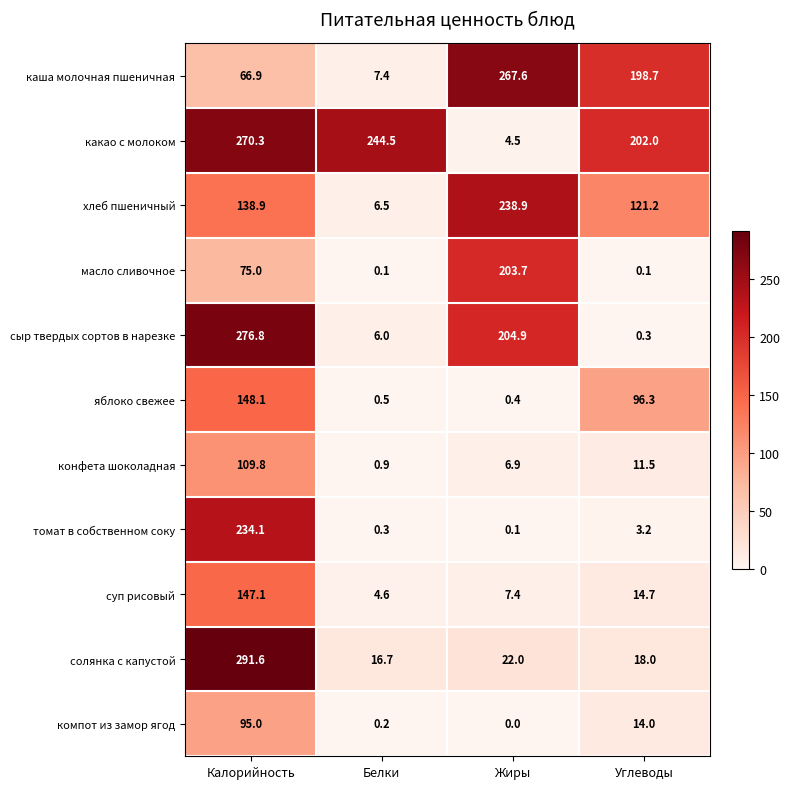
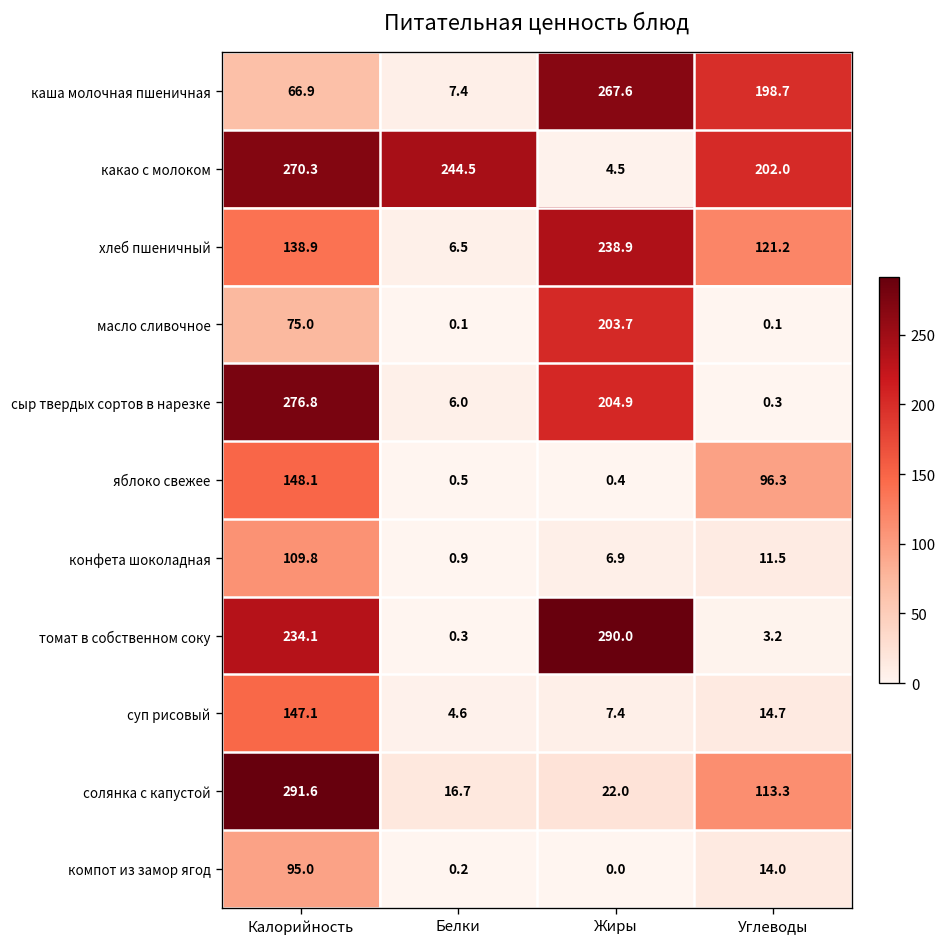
  {
    "каша молочная пшеничная": {
      "Калорийность": 66.9,
      "Белки": 7.4,
      "Жиры": 267.6,
      "Углеводы": 198.7
    },
    "какао с молоком": {
      "Калорийность": 270.3,
      "Белки": 244.5,
      "Жиры": 4.5,
      "Углеводы": 202.0
    },
    "хлеб пшеничный": {
      "Калорийность": 138.9,
      "Белки": 6.5,
      "Жиры": 238.9,
      "Углеводы": 121.2
    },
    "масло сливочное": {
      "Калорийность": 75.0,
      "Белки": 0.1,
      "Жиры": 203.7,
      "Углеводы": 0.1
    },
    "сыр твердых сортов в нарезке": {
      "Калорийность": 276.8,
      "Белки": 6.0,
      "Жиры": 204.9,
      "Углеводы": 0.3
    },
    "яблоко свежее": {
      "Калорийность": 148.1,
      "Белки": 0.5,
      "Жиры": 0.4,
      "Углеводы": 96.3
    },
    "конфета шоколадная": {
      "Калорийность": 109.8,
      "Белки": 0.9,
      "Жиры": 6.9,
      "Углеводы": 11.5
    },
    "томат в собственном соку": {
      "Калорийность": 234.1,
      "Белки": 0.3,
-     "Жиры": 0.1,
+     "Жиры": 290.0,
      "Углеводы": 3.2
    },
    "суп рисовый": {
      "Калорийность": 147.1,
      "Белки": 4.6,
      "Жиры": 7.4,
      "Углеводы": 14.7
    },
    "солянка с капустой": {
      "Калорийность": 291.6,
      "Белки": 16.7,
      "Жиры": 22.0,
-     "Углеводы": 18.0
+     "Углеводы": 113.3
    },
    "компот из замор ягод": {
      "Калорийность": 95.0,
      "Белки": 0.2,
      "Жиры": 0.0,
      "Углеводы": 14.0
    }
  }
